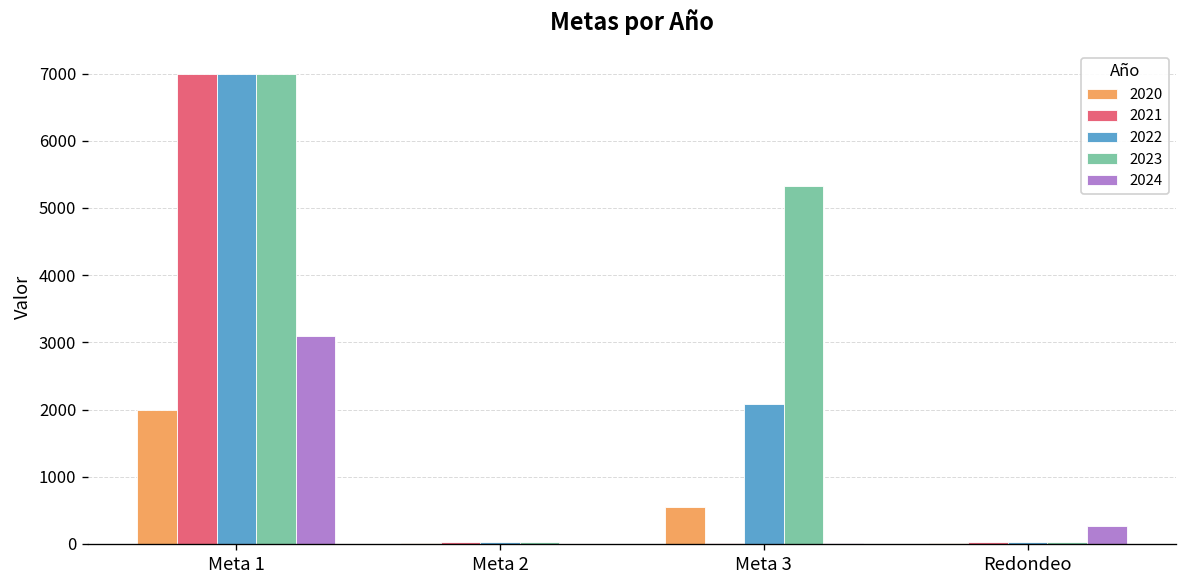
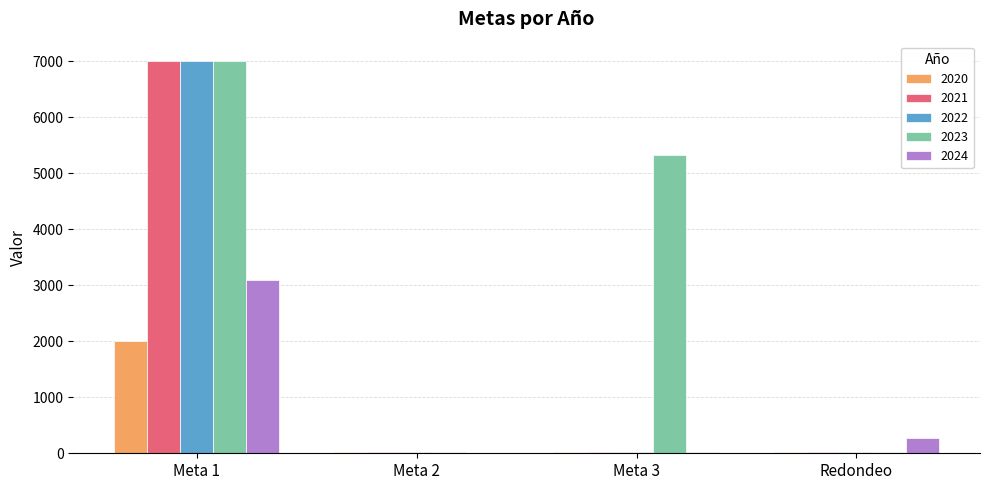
  {
    "2020": {
      "Meta 1": 2000,
-     "Meta 3": 500
+     "Meta 3": 0
    },
    "2021": {
      "Meta 1": 7000
    },
    "2022": {
      "Meta 1": 7000,
-     "Meta 3": 2100
+     "Meta 3": 0
    },
    "2023": {
      "Meta 1": 7000,
      "Meta 3": 5300
    },
    "2024": {
      "Meta 1": 3100,
      "Meta 2": 0,
      "Redondeo": 300
    }
  }
